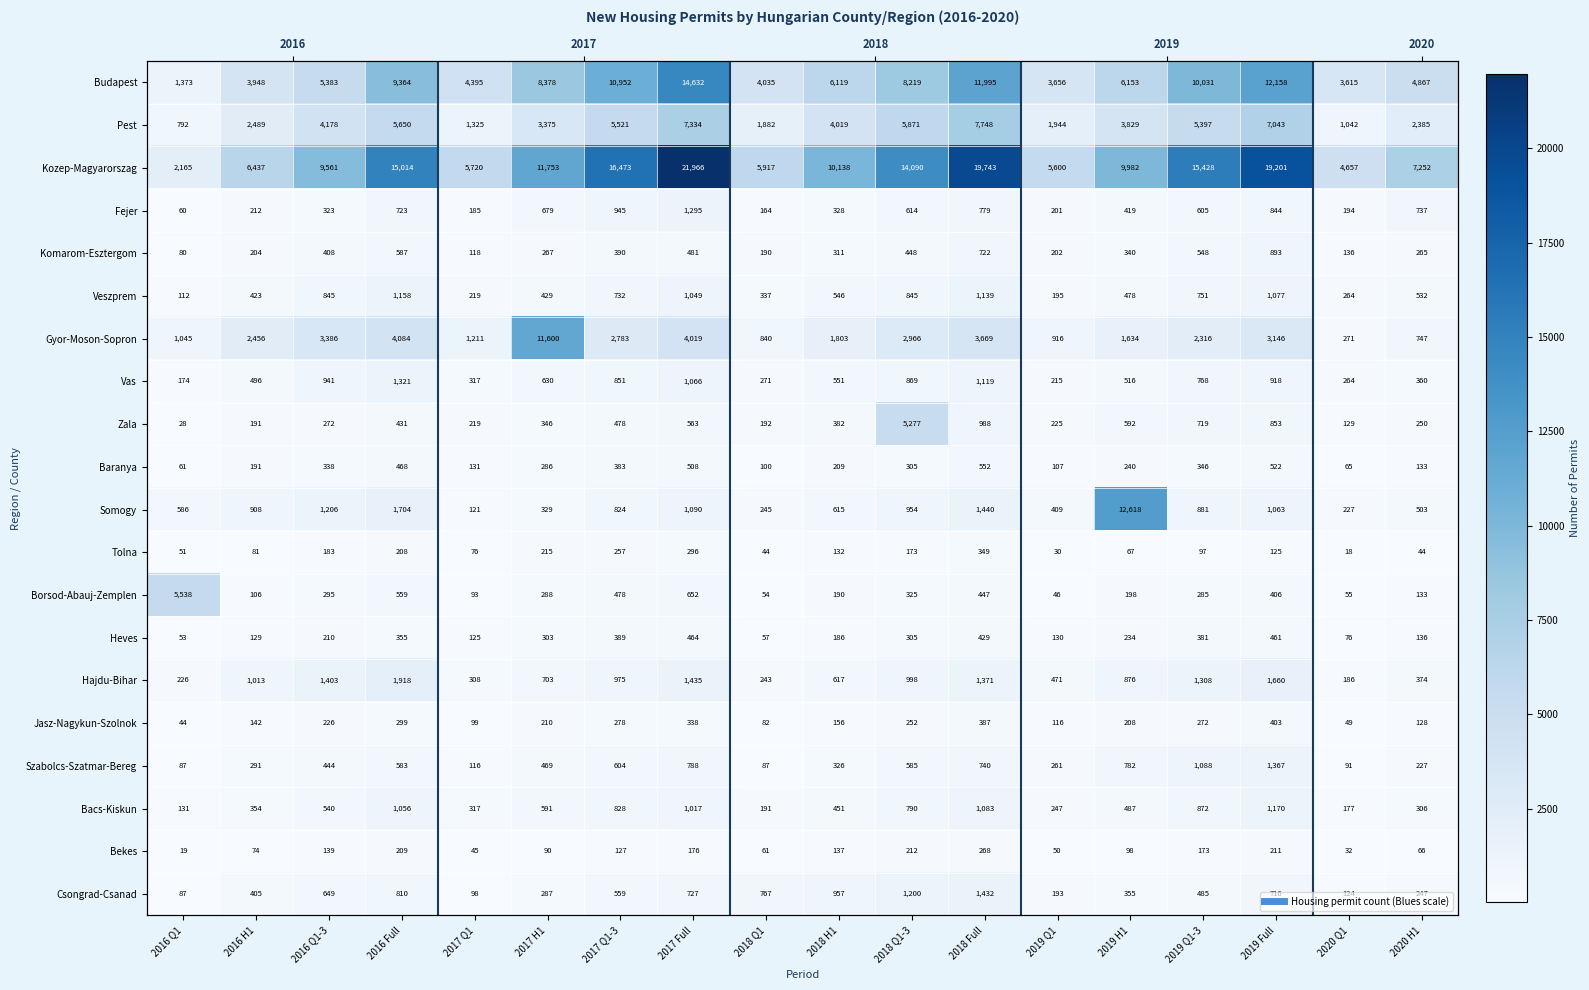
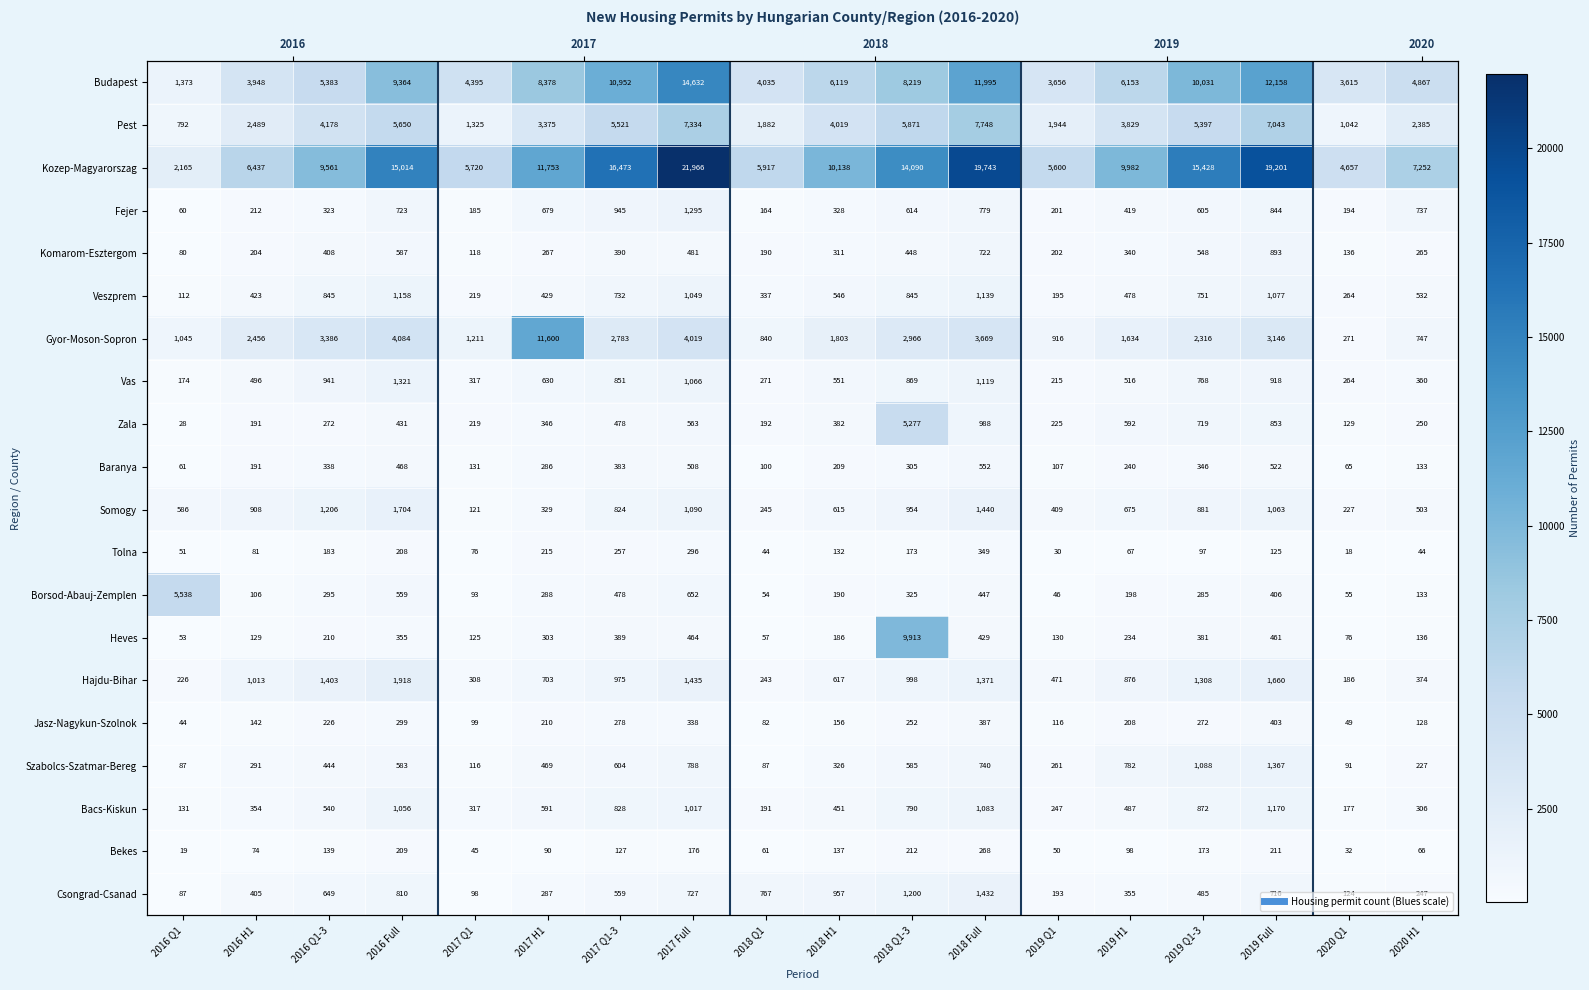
  {
    "Somogy": {
      "2016 Q1": "586",
      "2016 H1": "908",
      "2016 Q1-3": "1,206",
      "2016 Full": "1,704",
      "2017 Q1": "121",
      "2017 H1": "329",
      "2017 Q1-3": "824",
      "2017 Full": "1,090",
      "2018 Q1": "245",
      "2018 H1": "615",
      "2018 Q1-3": "954",
      "2018 Full": "1,440",
      "2019 Q1": "409",
-     "2019 H1": "12,618",
+     "2019 H1": "675",
      "2019 Q1-3": "881",
      "2019 Full": "1,063",
      "2020 Q1": "227",
      "2020 H1": "503"
    },
    "Heves": {
      "2016 Q1": "53",
      "2016 H1": "129",
      "2016 Q1-3": "210",
      "2016 Full": "355",
      "2017 Q1": "125",
      "2017 H1": "303",
      "2017 Q1-3": "389",
      "2017 Full": "464",
      "2018 Q1": "57",
      "2018 H1": "186",
-     "2018 Q1-3": "305",
+     "2018 Q1-3": "9,913",
      "2018 Full": "429",
      "2019 Q1": "130",
      "2019 H1": "234",
      "2019 Q1-3": "381",
      "2019 Full": "461",
      "2020 Q1": "76",
      "2020 H1": "136"
    }
  }
